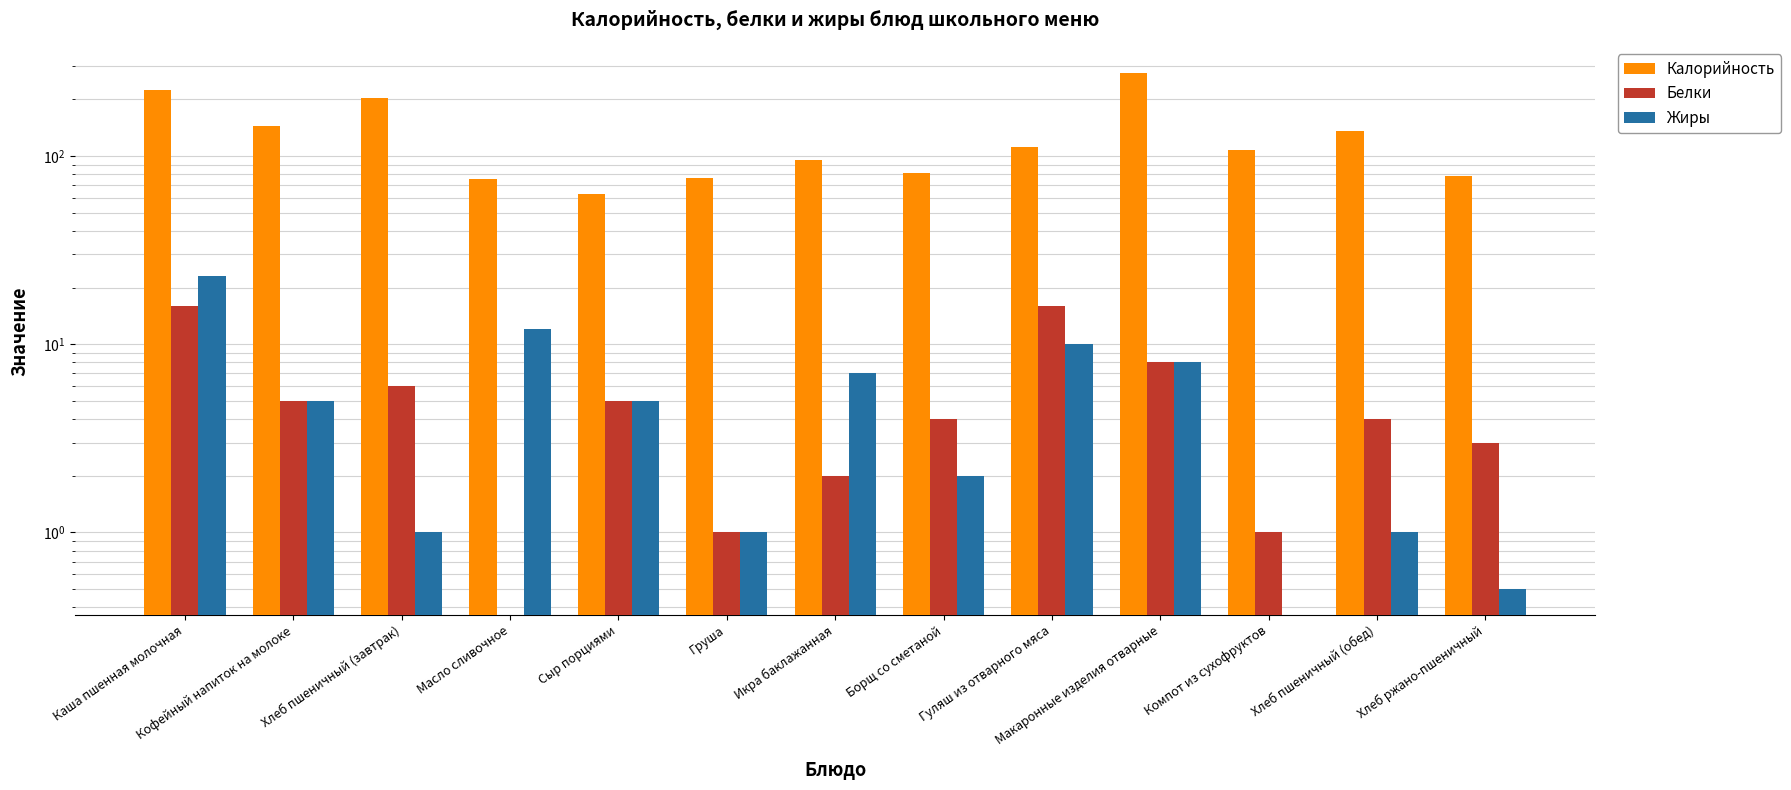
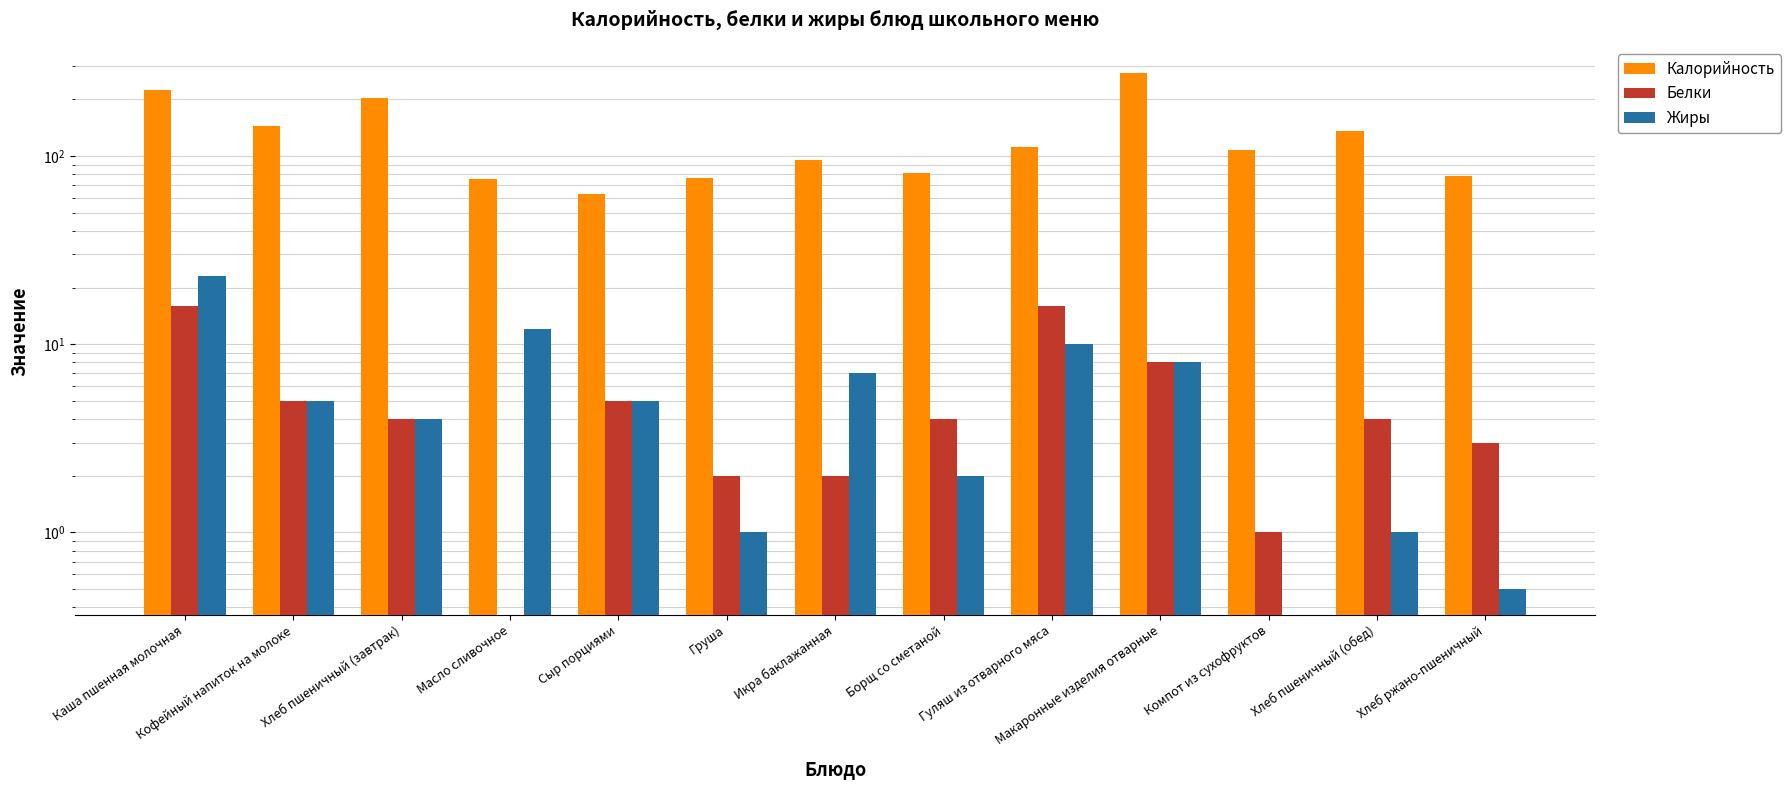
  {
    "Калорийность": {
      "Каша пшенная молочная": 230,
      "Кофейный напиток на молоке": 150,
      "Хлеб пшеничный (завтрак)": 200,
      "Масло сливочное": 75,
      "Сыр порциями": 63,
      "Груша": 76,
      "Икра баклажанная": 100,
      "Борщ со сметаной": 81,
      "Гуляш из отварного мяса": 110,
      "Макаронные изделия отварные": 280,
      "Компот из сухофруктов": 110,
      "Хлеб пшеничный (обед)": 140,
      "Хлеб ржано-пшеничный": 78
    },
    "Белки": {
      "Каша пшенная молочная": 16,
      "Кофейный напиток на молоке": 5,
-     "Хлеб пшеничный (завтрак)": 6,
+     "Хлеб пшеничный (завтрак)": 4,
      "Сыр порциями": 5,
-     "Груша": 1,
+     "Груша": 2,
      "Икра баклажанная": 2,
      "Борщ со сметаной": 4,
      "Гуляш из отварного мяса": 16,
      "Макаронные изделия отварные": 8,
      "Компот из сухофруктов": 1,
      "Хлеб пшеничный (обед)": 4,
      "Хлеб ржано-пшеничный": 3
    },
    "Жиры": {
      "Каша пшенная молочная": 23,
      "Кофейный напиток на молоке": 5,
-     "Хлеб пшеничный (завтрак)": 1,
+     "Хлеб пшеничный (завтрак)": 4,
      "Масло сливочное": 12,
      "Сыр порциями": 5,
      "Груша": 1,
      "Икра баклажанная": 7,
      "Борщ со сметаной": 2,
      "Гуляш из отварного мяса": 10,
      "Макаронные изделия отварные": 8,
      "Хлеб пшеничный (обед)": 1,
      "Хлеб ржано-пшеничный": 0.50
    }
  }
